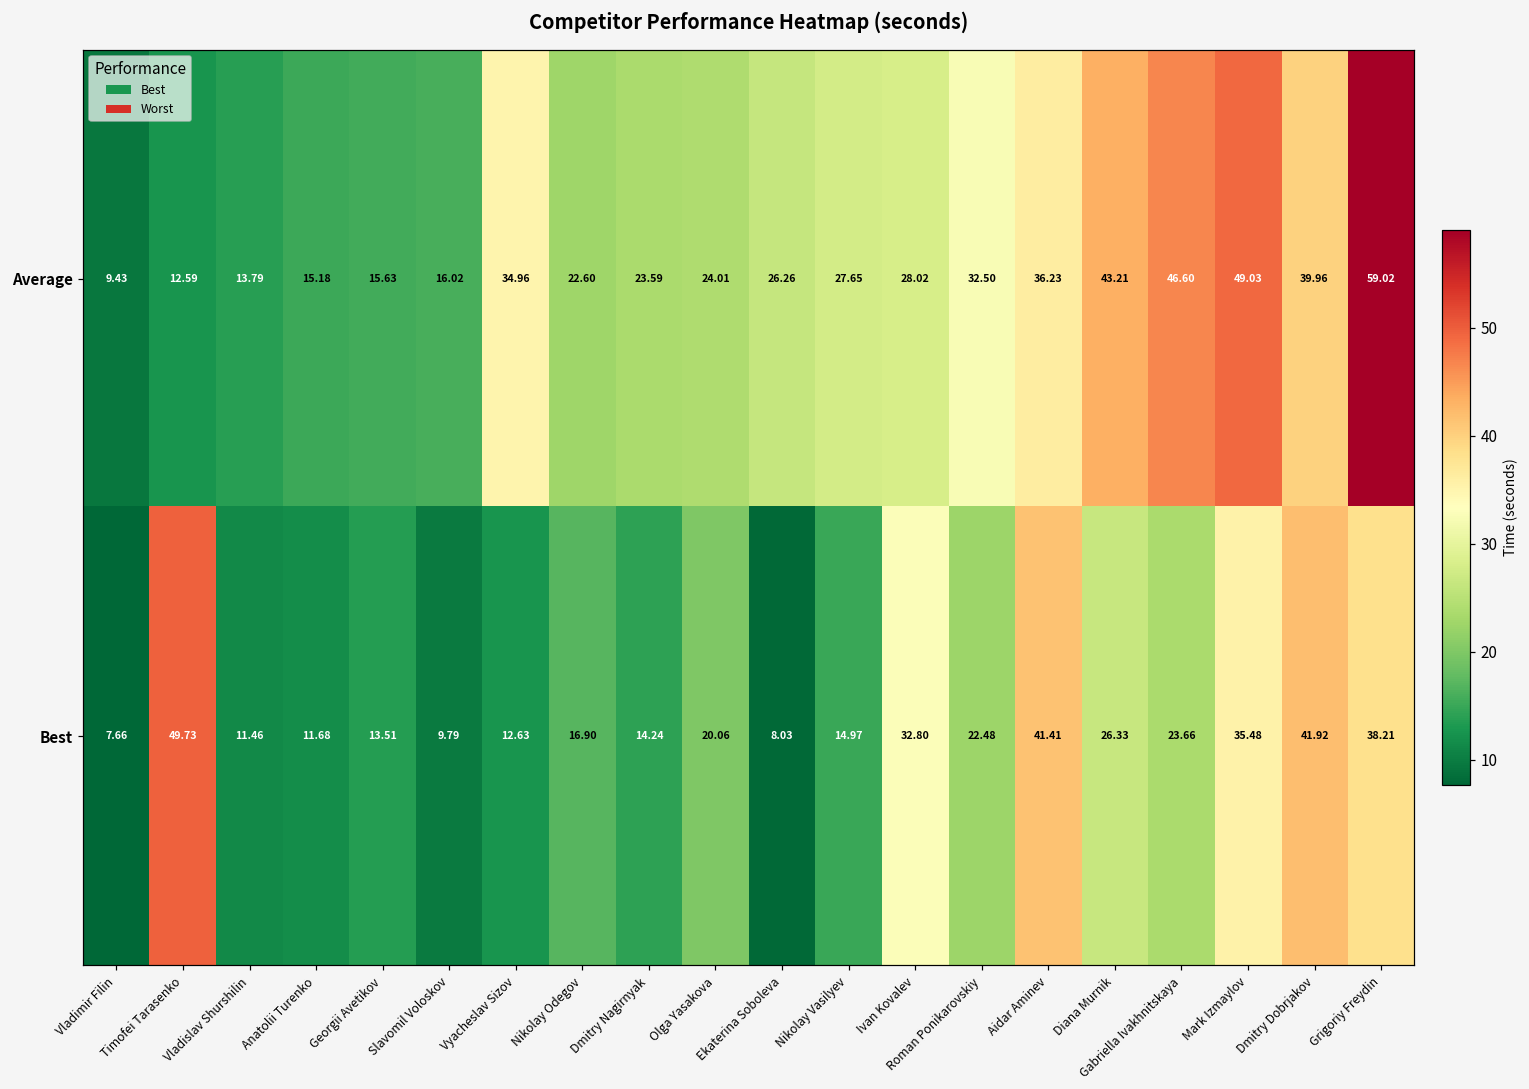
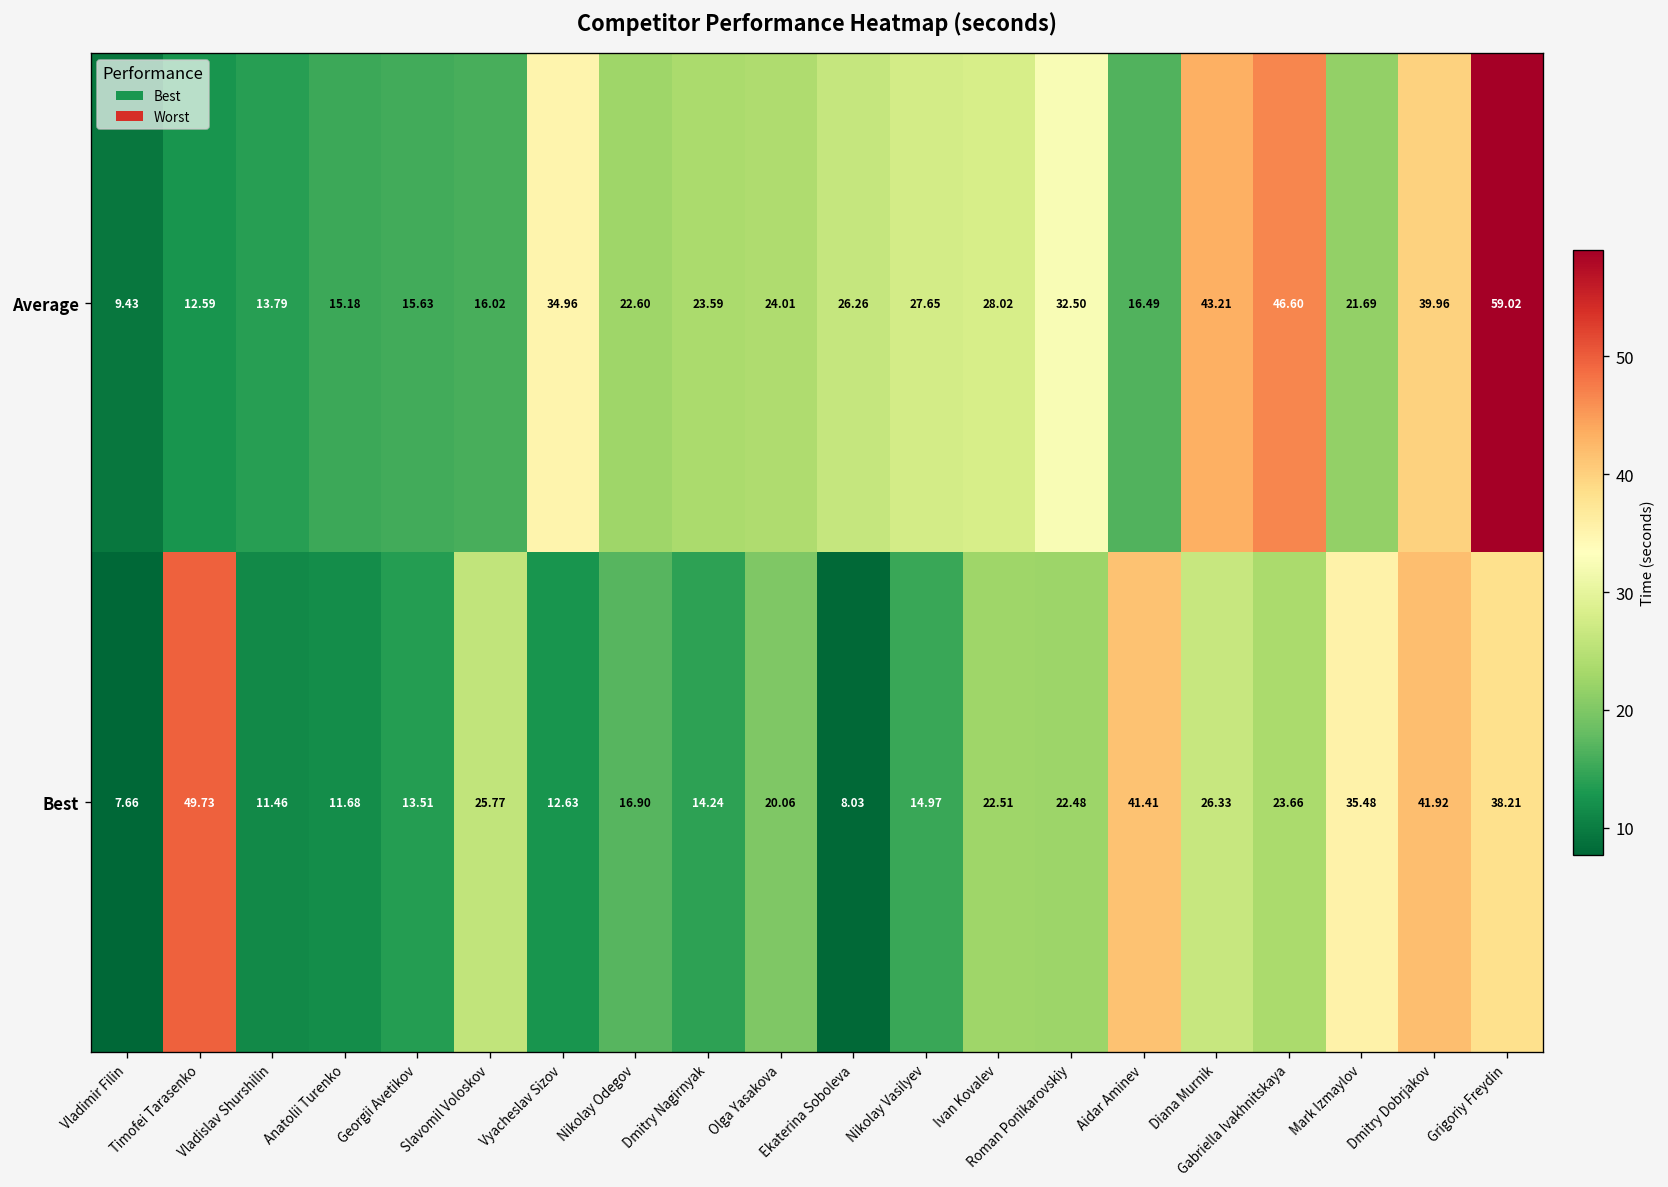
  {
    "Average": {
      "Vladimir Filin": 9.43,
      "Timofei Tarasenko": 12.59,
      "Vladislav Shurshilin": 13.79,
      "Anatolii Turenko": 15.18,
      "Georgii Avetikov": 15.63,
      "Slavomil Voloskov": 16.02,
      "Vyacheslav Sizov": 34.96,
      "Nikolay Odegov": 22.60,
      "Dmitry Nagirnyak": 23.59,
      "Olga Yasakova": 24.01,
      "Ekaterina Soboleva": 26.26,
      "Nikolay Vasilyev": 27.65,
      "Ivan Kovalev": 28.02,
      "Roman Ponikarovskiy": 32.50,
-     "Aidar Aminev": 36.23,
+     "Aidar Aminev": 16.49,
      "Diana Murnik": 43.21,
      "Gabriella Ivakhnitskaya": 46.60,
-     "Mark Izmaylov": 49.03,
+     "Mark Izmaylov": 21.69,
      "Dmitry Dobrjakov": 39.96,
      "Grigoriy Freydin": 59.02
    },
    "Best": {
      "Vladimir Filin": 7.66,
      "Timofei Tarasenko": 49.73,
      "Vladislav Shurshilin": 11.46,
      "Anatolii Turenko": 11.68,
      "Georgii Avetikov": 13.51,
-     "Slavomil Voloskov": 9.79,
+     "Slavomil Voloskov": 25.77,
      "Vyacheslav Sizov": 12.63,
      "Nikolay Odegov": 16.90,
      "Dmitry Nagirnyak": 14.24,
      "Olga Yasakova": 20.06,
      "Ekaterina Soboleva": 8.03,
      "Nikolay Vasilyev": 14.97,
-     "Ivan Kovalev": 32.80,
+     "Ivan Kovalev": 22.51,
      "Roman Ponikarovskiy": 22.48,
      "Aidar Aminev": 41.41,
      "Diana Murnik": 26.33,
      "Gabriella Ivakhnitskaya": 23.66,
      "Mark Izmaylov": 35.48,
      "Dmitry Dobrjakov": 41.92,
      "Grigoriy Freydin": 38.21
    }
  }
